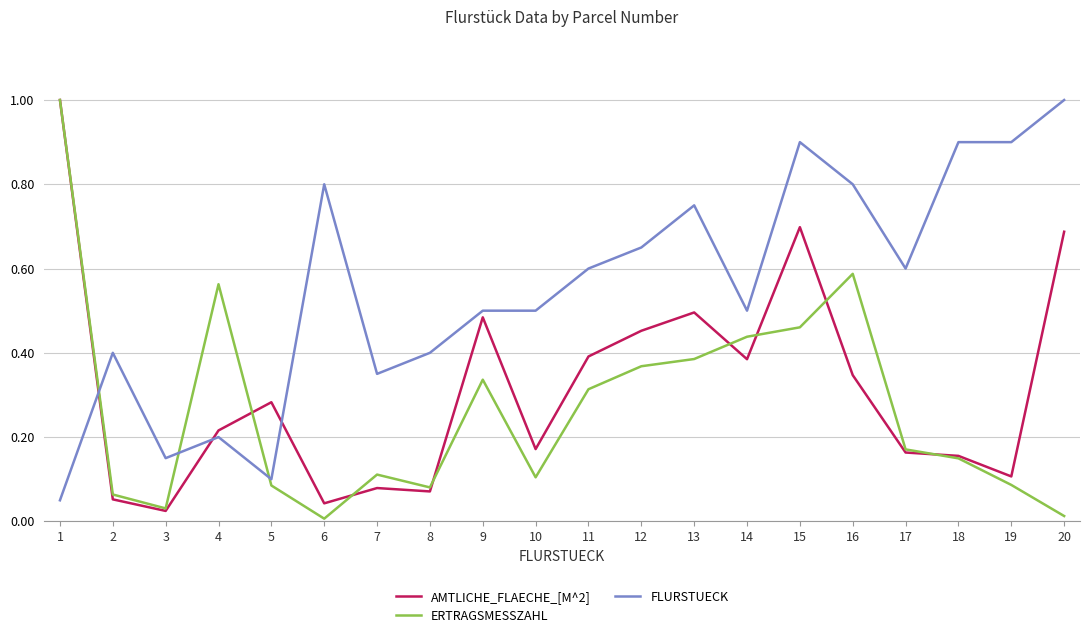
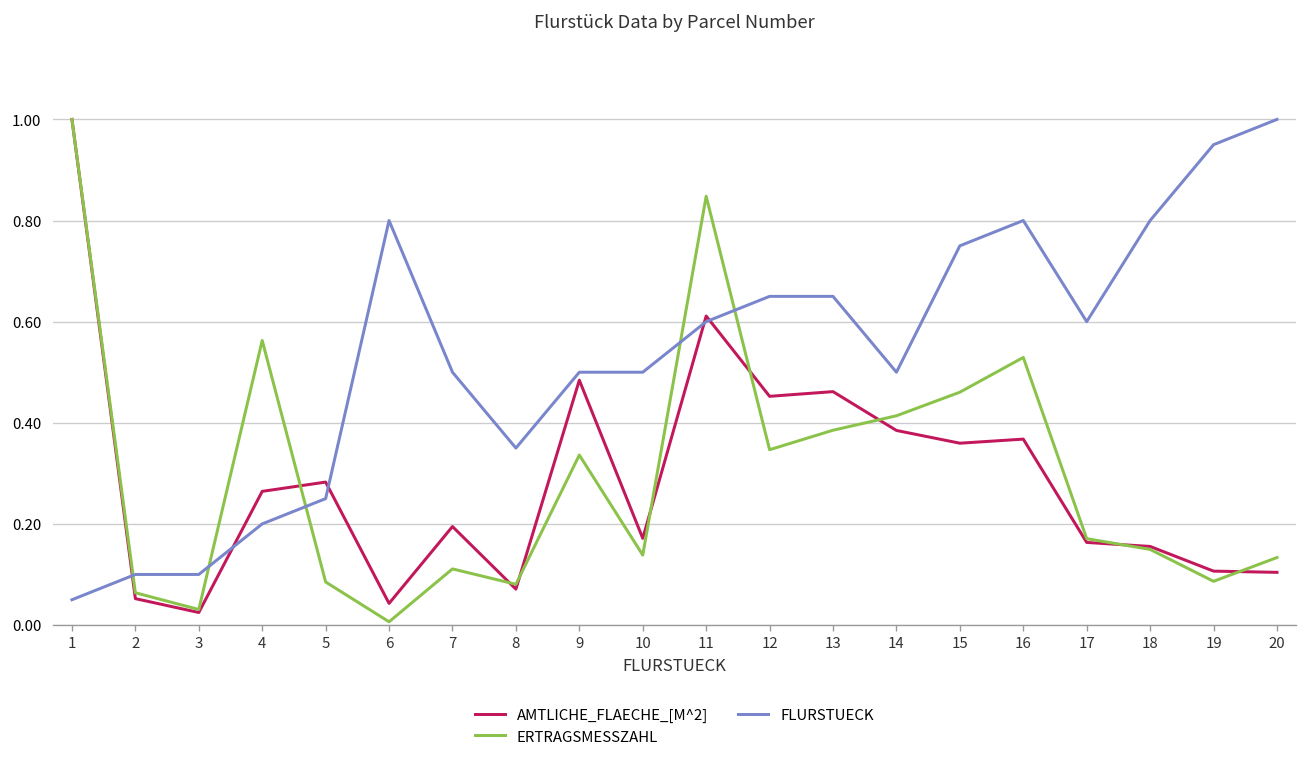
  {
    "AMTLICHE_FLAECHE_[M^2]": {
      "2": 0.05,
-     "4": 0.22,
+     "4": 0.26,
      "5": 0.28,
      "6": 0.04,
-     "7": 0.08,
+     "7": 0.19,
      "8": 0.07,
      "9": 0.48,
      "10": 0.17,
-     "11": 0.39,
+     "11": 0.61,
      "12": 0.45,
-     "13": 0.50,
+     "13": 0.46,
      "14": 0.38,
-     "15": 0.70,
-     "16": 0.35,
+     "15": 0.36,
+     "16": 0.37,
      "17": 0.16,
      "19": 0.11,
-     "20": 0.69
+     "20": 0.10
    },
    "ERTRAGSMESSZAHL": {
      "2": 0.06,
      "4": 0.56,
      "5": 0.09,
      "6": 0.01,
      "7": 0.11,
      "8": 0.08,
      "9": 0.34,
-     "10": 0.10,
-     "11": 0.31,
-     "12": 0.37,
+     "10": 0.14,
+     "11": 0.85,
+     "12": 0.35,
      "13": 0.39,
-     "14": 0.44,
+     "14": 0.41,
      "15": 0.46,
-     "16": 0.59,
+     "16": 0.53,
      "17": 0.17,
      "19": 0.09,
-     "20": 0.01
+     "20": 0.13
    },
    "FLURSTUECK": {
      "1": 0.05,
-     "2": 0.40,
-     "3": 0.15,
+     "2": 0.10,
+     "3": 0.10,
      "4": 0.20,
-     "5": 0.10,
+     "5": 0.25,
      "6": 0.80,
-     "7": 0.35,
-     "8": 0.40,
+     "7": 0.50,
+     "8": 0.35,
      "9": 0.50,
      "10": 0.50,
      "11": 0.60,
      "12": 0.65,
-     "13": 0.75,
+     "13": 0.65,
      "14": 0.50,
-     "15": 0.90,
+     "15": 0.75,
      "16": 0.80,
      "17": 0.60,
-     "18": 0.90,
-     "19": 0.90,
+     "18": 0.80,
+     "19": 0.95,
      "20": 1.00
    }
  }
